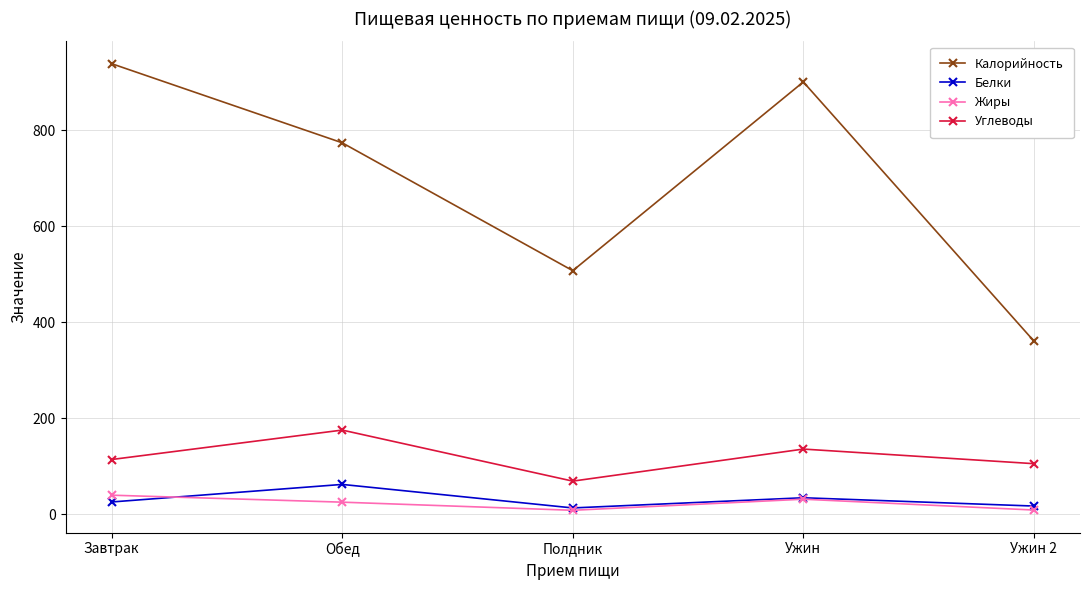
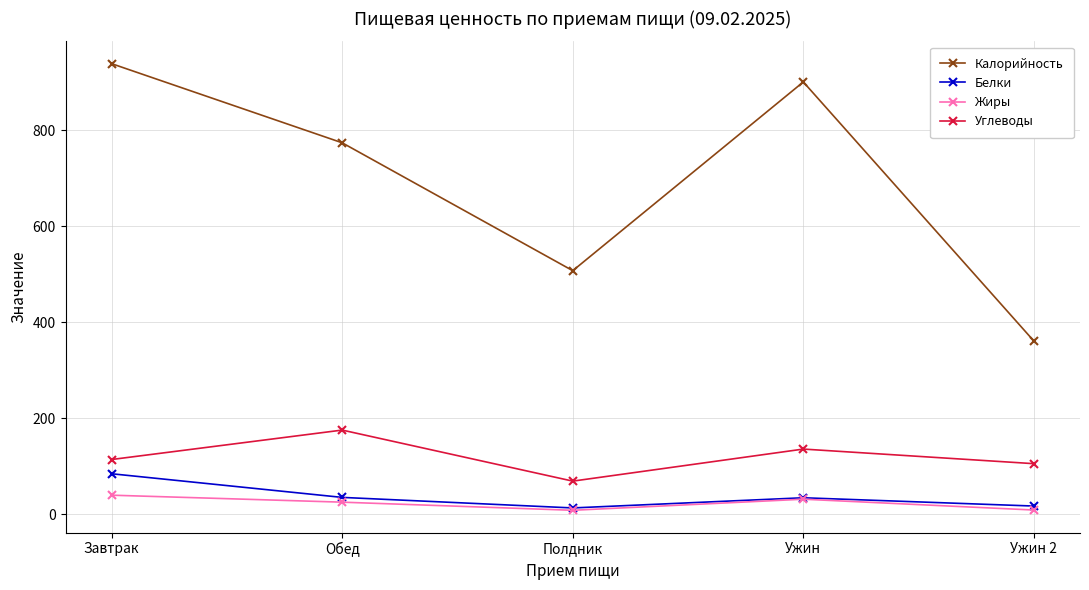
  {
    "Калорийность": {
      "Завтрак": 940,
      "Обед": 770,
      "Полдник": 510,
      "Ужин": 900,
      "Ужин 2": 360
    },
    "Белки": {
-     "Завтрак": 30,
-     "Обед": 60,
+     "Завтрак": 80,
+     "Обед": 40,
      "Ужин 2": 20
    },
    "Жиры": {
      "Завтрак": 40,
      "Обед": 30,
      "Ужин 2": 10
    },
    "Углеводы": {
      "Завтрак": 110,
      "Обед": 180,
      "Полдник": 70,
      "Ужин": 140,
      "Ужин 2": 110
    }
  }
